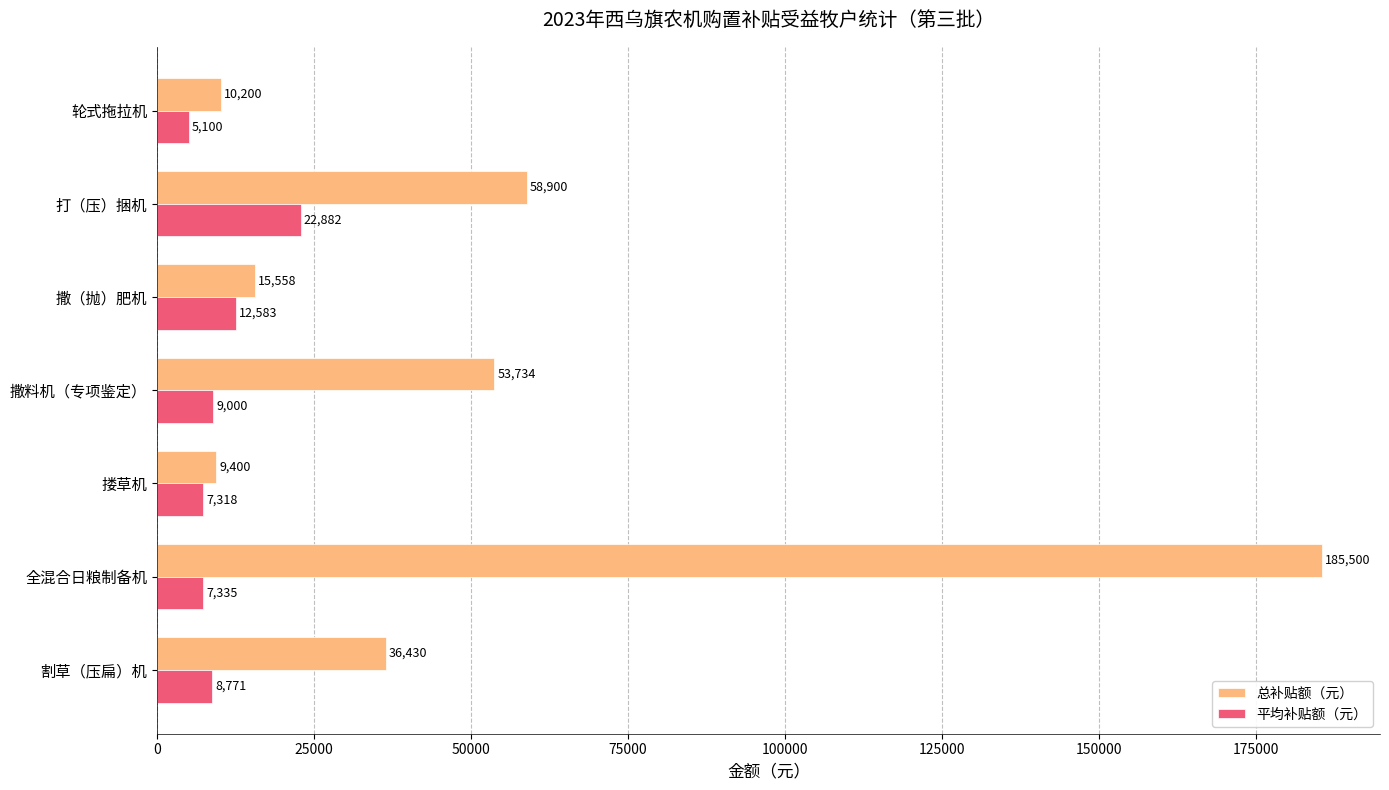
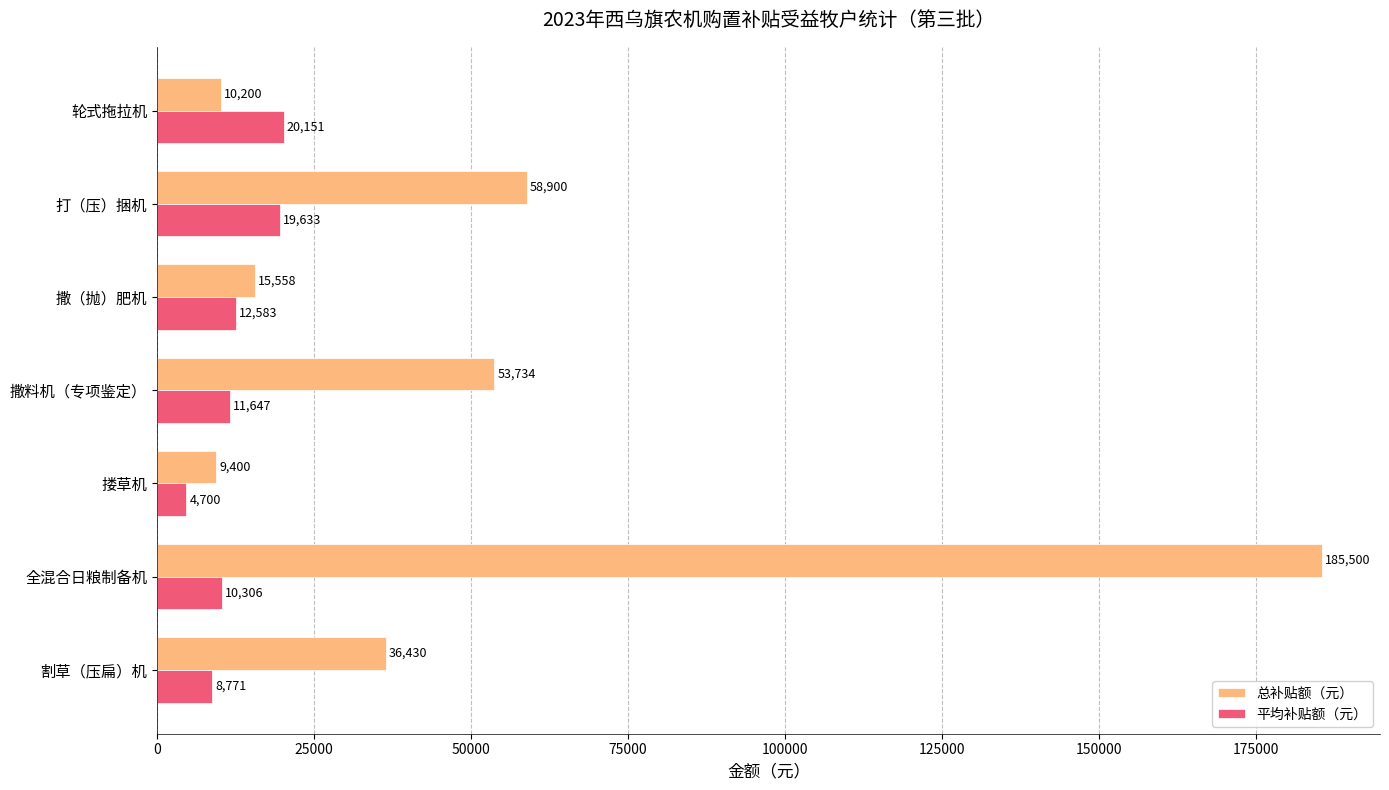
  {
    "总补贴额（元）": {
      "轮式拖拉机": "10,200",
      "打（压）捆机": "58,900",
      "撒（抛）肥机": "15,558",
      "撒料机（专项鉴定）": "53,734",
      "搂草机": "9,400",
      "全混合日粮制备机": "185,500",
      "割草（压扁）机": "36,430"
    },
    "平均补贴额（元）": {
-     "轮式拖拉机": "5,100",
-     "打（压）捆机": "22,882",
+     "轮式拖拉机": "20,151",
+     "打（压）捆机": "19,633",
      "撒（抛）肥机": "12,583",
-     "撒料机（专项鉴定）": "9,000",
-     "搂草机": "7,318",
-     "全混合日粮制备机": "7,335",
+     "撒料机（专项鉴定）": "11,647",
+     "搂草机": "4,700",
+     "全混合日粮制备机": "10,306",
      "割草（压扁）机": "8,771"
    }
  }
